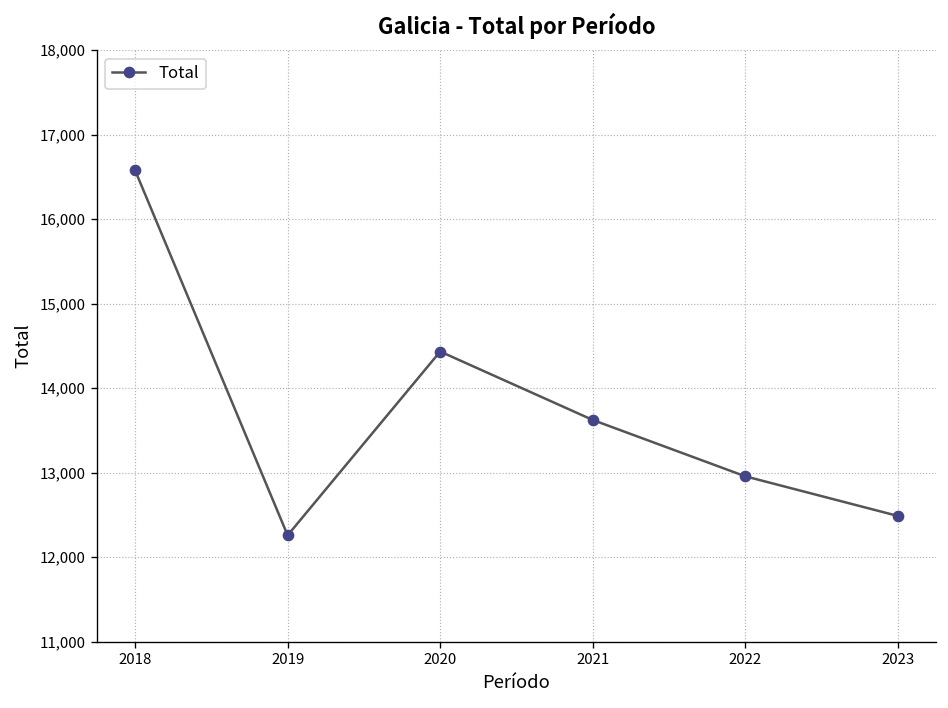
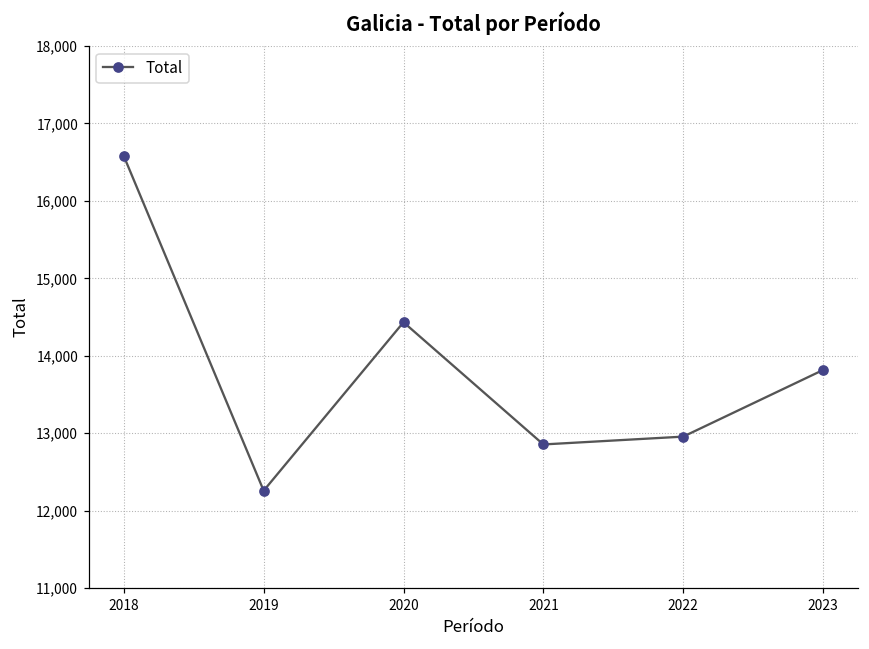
  {
    "2018": "16,600",
    "2019": "12,300",
    "2020": "14,400",
-   "2021": "13,600",
+   "2021": "12,900",
    "2022": "13,000",
-   "2023": "12,500"
+   "2023": "13,800"
  }
